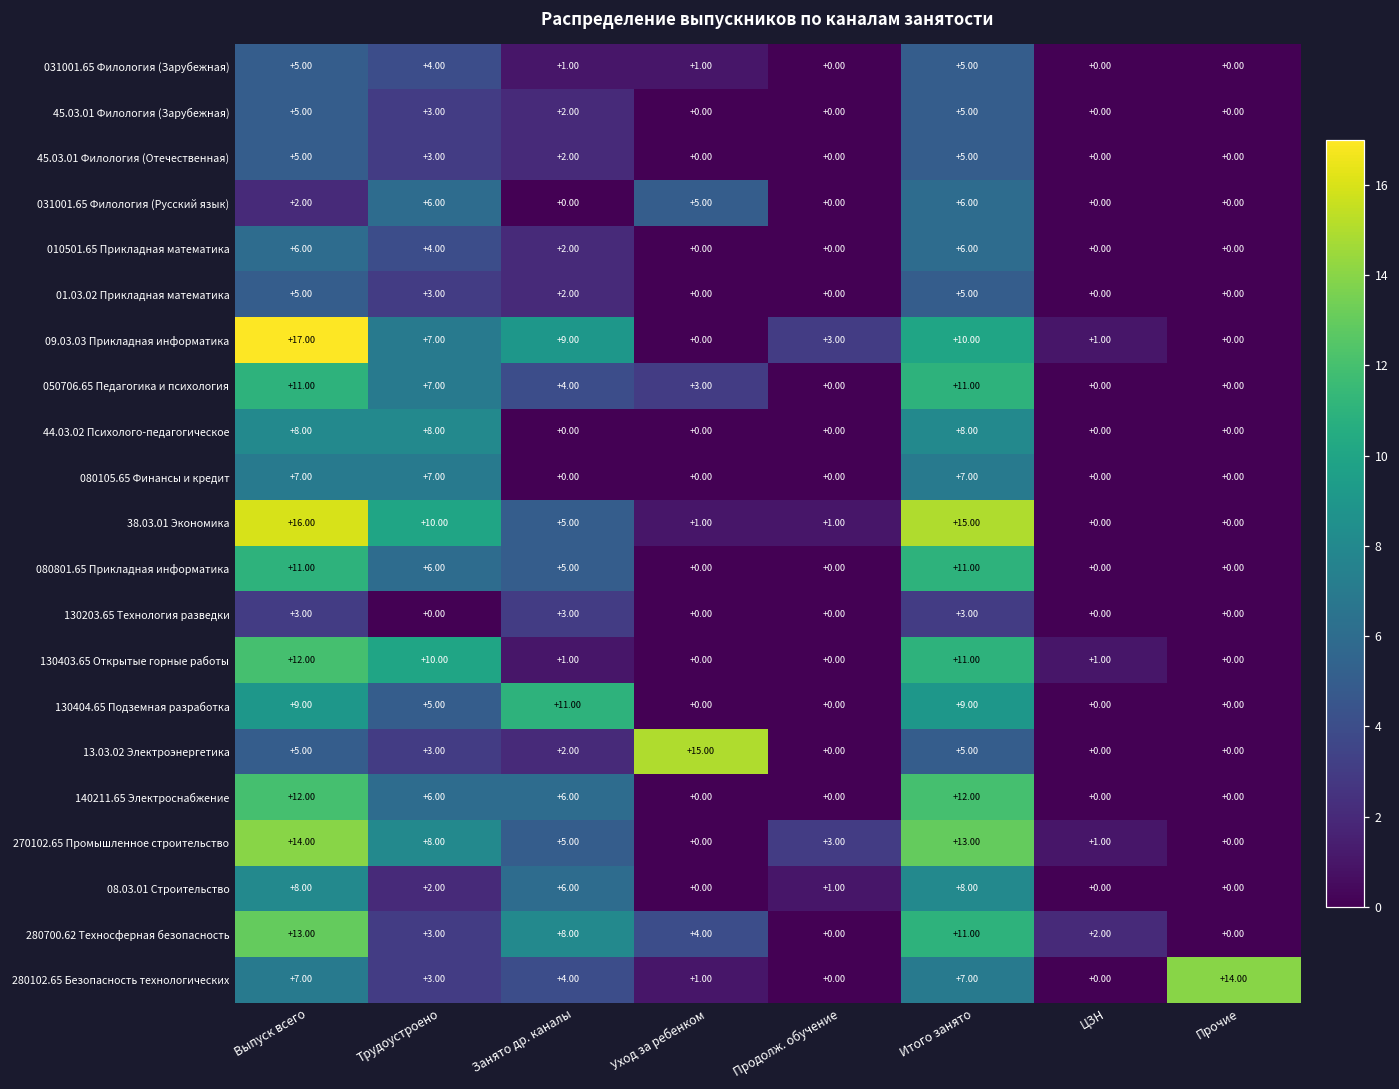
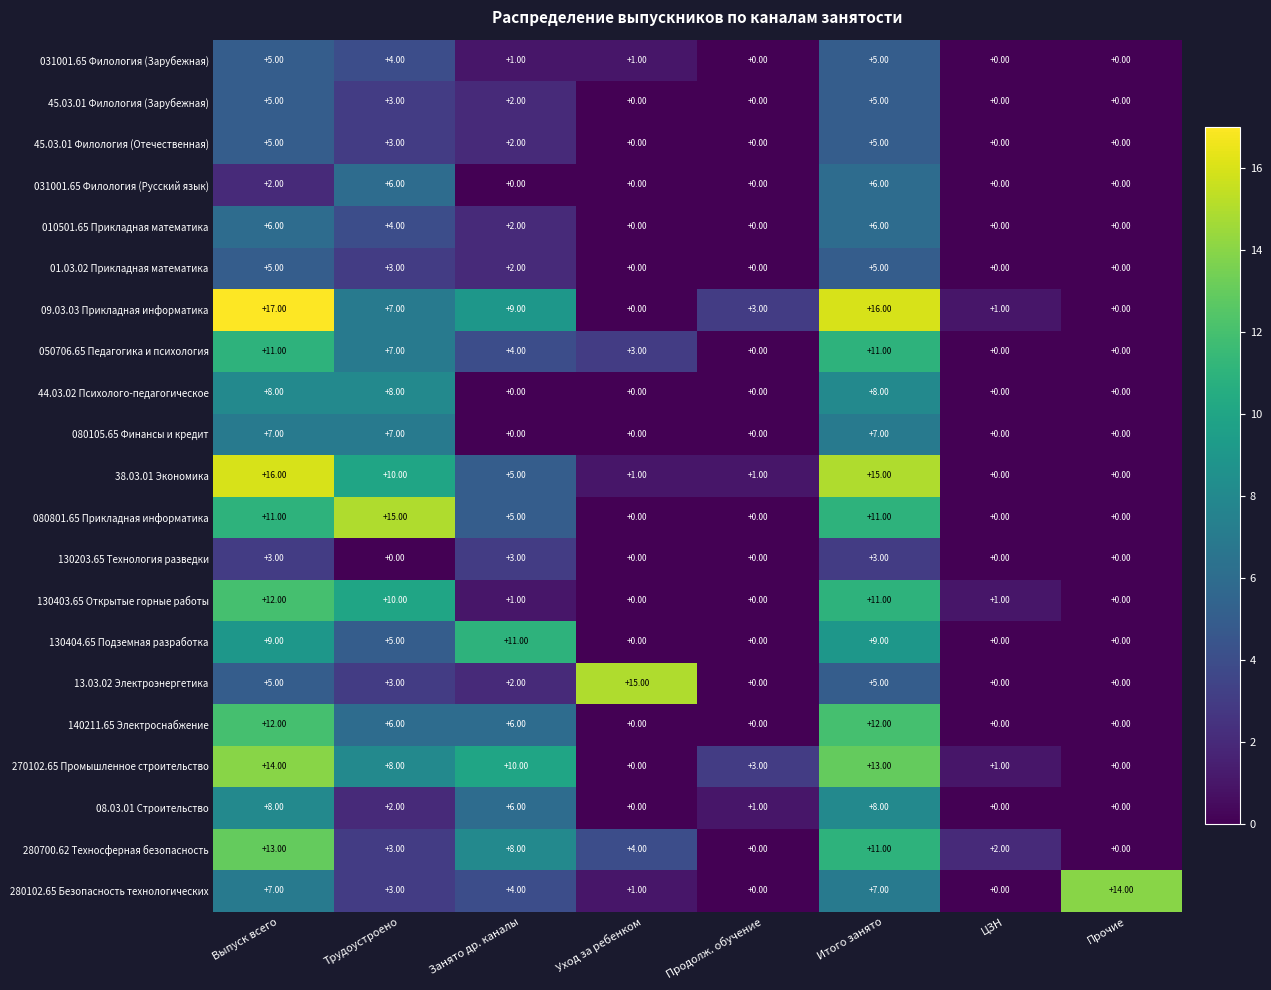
  {
    "031001.65 Филология (Зарубежная)": {
      "Выпуск всего": "+5.00",
      "Трудоустроено": "+4.00",
      "Занято др. каналы": "+1.00",
      "Уход за ребенком": "+1.00",
      "Продолж. обучение": "+0.00",
      "Итого занято": "+5.00",
      "ЦЗН": "+0.00",
      "Прочие": "+0.00"
    },
    "45.03.01 Филология (Зарубежная)": {
      "Выпуск всего": "+5.00",
      "Трудоустроено": "+3.00",
      "Занято др. каналы": "+2.00",
      "Уход за ребенком": "+0.00",
      "Продолж. обучение": "+0.00",
      "Итого занято": "+5.00",
      "ЦЗН": "+0.00",
      "Прочие": "+0.00"
    },
    "45.03.01 Филология (Отечественная)": {
      "Выпуск всего": "+5.00",
      "Трудоустроено": "+3.00",
      "Занято др. каналы": "+2.00",
      "Уход за ребенком": "+0.00",
      "Продолж. обучение": "+0.00",
      "Итого занято": "+5.00",
      "ЦЗН": "+0.00",
      "Прочие": "+0.00"
    },
    "031001.65 Филология (Русский язык)": {
      "Выпуск всего": "+2.00",
      "Трудоустроено": "+6.00",
      "Занято др. каналы": "+0.00",
-     "Уход за ребенком": "+5.00",
+     "Уход за ребенком": "+0.00",
      "Продолж. обучение": "+0.00",
      "Итого занято": "+6.00",
      "ЦЗН": "+0.00",
      "Прочие": "+0.00"
    },
    "010501.65 Прикладная математика": {
      "Выпуск всего": "+6.00",
      "Трудоустроено": "+4.00",
      "Занято др. каналы": "+2.00",
      "Уход за ребенком": "+0.00",
      "Продолж. обучение": "+0.00",
      "Итого занято": "+6.00",
      "ЦЗН": "+0.00",
      "Прочие": "+0.00"
    },
    "01.03.02 Прикладная математика": {
      "Выпуск всего": "+5.00",
      "Трудоустроено": "+3.00",
      "Занято др. каналы": "+2.00",
      "Уход за ребенком": "+0.00",
      "Продолж. обучение": "+0.00",
      "Итого занято": "+5.00",
      "ЦЗН": "+0.00",
      "Прочие": "+0.00"
    },
    "09.03.03 Прикладная информатика": {
      "Выпуск всего": "+17.00",
      "Трудоустроено": "+7.00",
      "Занято др. каналы": "+9.00",
      "Уход за ребенком": "+0.00",
      "Продолж. обучение": "+3.00",
-     "Итого занято": "+10.00",
+     "Итого занято": "+16.00",
      "ЦЗН": "+1.00",
      "Прочие": "+0.00"
    },
    "050706.65 Педагогика и психология": {
      "Выпуск всего": "+11.00",
      "Трудоустроено": "+7.00",
      "Занято др. каналы": "+4.00",
      "Уход за ребенком": "+3.00",
      "Продолж. обучение": "+0.00",
      "Итого занято": "+11.00",
      "ЦЗН": "+0.00",
      "Прочие": "+0.00"
    },
    "44.03.02 Психолого-педагогическое": {
      "Выпуск всего": "+8.00",
      "Трудоустроено": "+8.00",
      "Занято др. каналы": "+0.00",
      "Уход за ребенком": "+0.00",
      "Продолж. обучение": "+0.00",
      "Итого занято": "+8.00",
      "ЦЗН": "+0.00",
      "Прочие": "+0.00"
    },
    "080105.65 Финансы и кредит": {
      "Выпуск всего": "+7.00",
      "Трудоустроено": "+7.00",
      "Занято др. каналы": "+0.00",
      "Уход за ребенком": "+0.00",
      "Продолж. обучение": "+0.00",
      "Итого занято": "+7.00",
      "ЦЗН": "+0.00",
      "Прочие": "+0.00"
    },
    "38.03.01 Экономика": {
      "Выпуск всего": "+16.00",
      "Трудоустроено": "+10.00",
      "Занято др. каналы": "+5.00",
      "Уход за ребенком": "+1.00",
      "Продолж. обучение": "+1.00",
      "Итого занято": "+15.00",
      "ЦЗН": "+0.00",
      "Прочие": "+0.00"
    },
    "080801.65 Прикладная информатика": {
      "Выпуск всего": "+11.00",
-     "Трудоустроено": "+6.00",
+     "Трудоустроено": "+15.00",
      "Занято др. каналы": "+5.00",
      "Уход за ребенком": "+0.00",
      "Продолж. обучение": "+0.00",
      "Итого занято": "+11.00",
      "ЦЗН": "+0.00",
      "Прочие": "+0.00"
    },
    "130203.65 Технология разведки": {
      "Выпуск всего": "+3.00",
      "Трудоустроено": "+0.00",
      "Занято др. каналы": "+3.00",
      "Уход за ребенком": "+0.00",
      "Продолж. обучение": "+0.00",
      "Итого занято": "+3.00",
      "ЦЗН": "+0.00",
      "Прочие": "+0.00"
    },
    "130403.65 Открытые горные работы": {
      "Выпуск всего": "+12.00",
      "Трудоустроено": "+10.00",
      "Занято др. каналы": "+1.00",
      "Уход за ребенком": "+0.00",
      "Продолж. обучение": "+0.00",
      "Итого занято": "+11.00",
      "ЦЗН": "+1.00",
      "Прочие": "+0.00"
    },
    "130404.65 Подземная разработка": {
      "Выпуск всего": "+9.00",
      "Трудоустроено": "+5.00",
      "Занято др. каналы": "+11.00",
      "Уход за ребенком": "+0.00",
      "Продолж. обучение": "+0.00",
      "Итого занято": "+9.00",
      "ЦЗН": "+0.00",
      "Прочие": "+0.00"
    },
    "13.03.02 Электроэнергетика": {
      "Выпуск всего": "+5.00",
      "Трудоустроено": "+3.00",
      "Занято др. каналы": "+2.00",
      "Уход за ребенком": "+15.00",
      "Продолж. обучение": "+0.00",
      "Итого занято": "+5.00",
      "ЦЗН": "+0.00",
      "Прочие": "+0.00"
    },
    "140211.65 Электроснабжение": {
      "Выпуск всего": "+12.00",
      "Трудоустроено": "+6.00",
      "Занято др. каналы": "+6.00",
      "Уход за ребенком": "+0.00",
      "Продолж. обучение": "+0.00",
      "Итого занято": "+12.00",
      "ЦЗН": "+0.00",
      "Прочие": "+0.00"
    },
    "270102.65 Промышленное строительство": {
      "Выпуск всего": "+14.00",
      "Трудоустроено": "+8.00",
-     "Занято др. каналы": "+5.00",
+     "Занято др. каналы": "+10.00",
      "Уход за ребенком": "+0.00",
      "Продолж. обучение": "+3.00",
      "Итого занято": "+13.00",
      "ЦЗН": "+1.00",
      "Прочие": "+0.00"
    },
    "08.03.01 Строительство": {
      "Выпуск всего": "+8.00",
      "Трудоустроено": "+2.00",
      "Занято др. каналы": "+6.00",
      "Уход за ребенком": "+0.00",
      "Продолж. обучение": "+1.00",
      "Итого занято": "+8.00",
      "ЦЗН": "+0.00",
      "Прочие": "+0.00"
    },
    "280700.62 Техносферная безопасность": {
      "Выпуск всего": "+13.00",
      "Трудоустроено": "+3.00",
      "Занято др. каналы": "+8.00",
      "Уход за ребенком": "+4.00",
      "Продолж. обучение": "+0.00",
      "Итого занято": "+11.00",
      "ЦЗН": "+2.00",
      "Прочие": "+0.00"
    },
    "280102.65 Безопасность технологических": {
      "Выпуск всего": "+7.00",
      "Трудоустроено": "+3.00",
      "Занято др. каналы": "+4.00",
      "Уход за ребенком": "+1.00",
      "Продолж. обучение": "+0.00",
      "Итого занято": "+7.00",
      "ЦЗН": "+0.00",
      "Прочие": "+14.00"
    }
  }
